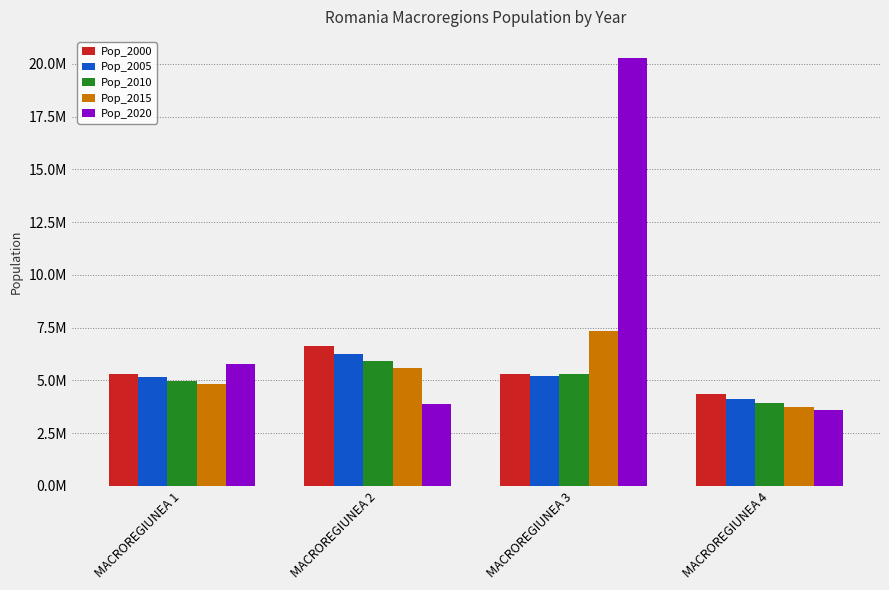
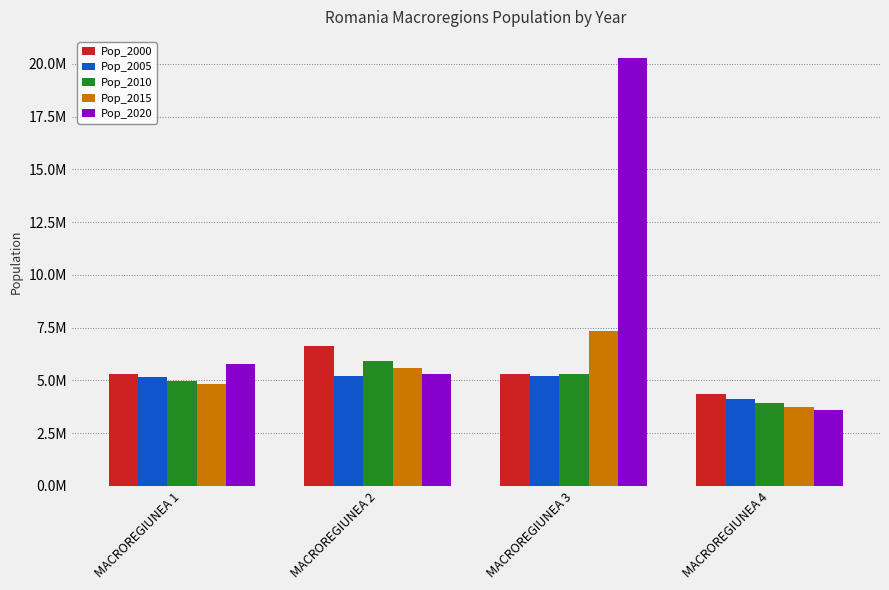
  {
    "Pop_2000": {
      "MACROREGIUNEA 1": 5300000,
      "MACROREGIUNEA 2": 6600000,
      "MACROREGIUNEA 3": 5300000,
      "MACROREGIUNEA 4": 4300000
    },
    "Pop_2005": {
      "MACROREGIUNEA 1": 5100000,
-     "MACROREGIUNEA 2": 6300000,
+     "MACROREGIUNEA 2": 5200000,
      "MACROREGIUNEA 3": 5200000,
      "MACROREGIUNEA 4": 4100000
    },
    "Pop_2010": {
      "MACROREGIUNEA 1": 5000000,
      "MACROREGIUNEA 2": 5900000,
      "MACROREGIUNEA 3": 5300000,
      "MACROREGIUNEA 4": 3900000
    },
    "Pop_2015": {
      "MACROREGIUNEA 1": 4800000,
      "MACROREGIUNEA 2": 5600000,
      "MACROREGIUNEA 3": 7300000,
      "MACROREGIUNEA 4": 3800000
    },
    "Pop_2020": {
      "MACROREGIUNEA 1": 5800000,
-     "MACROREGIUNEA 2": 3900000,
+     "MACROREGIUNEA 2": 5300000,
      "MACROREGIUNEA 3": 20300000,
      "MACROREGIUNEA 4": 3600000
    }
  }
